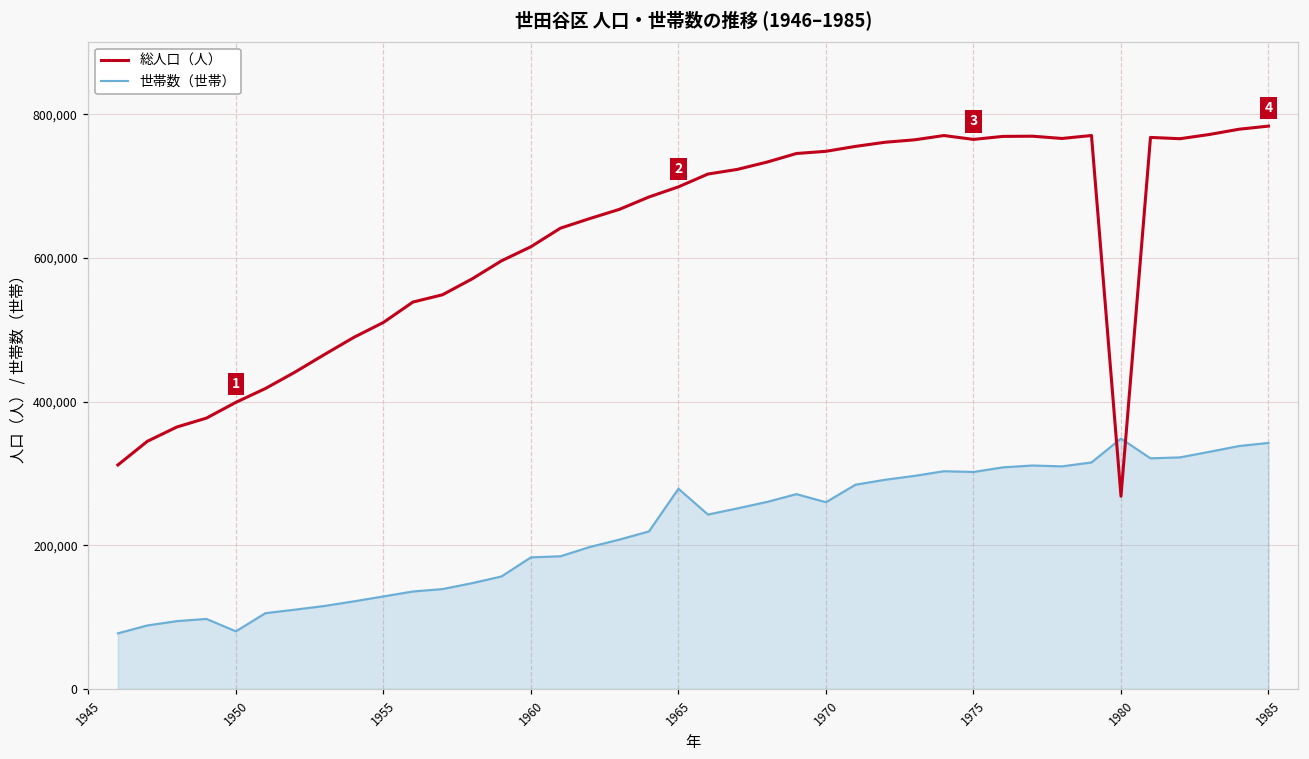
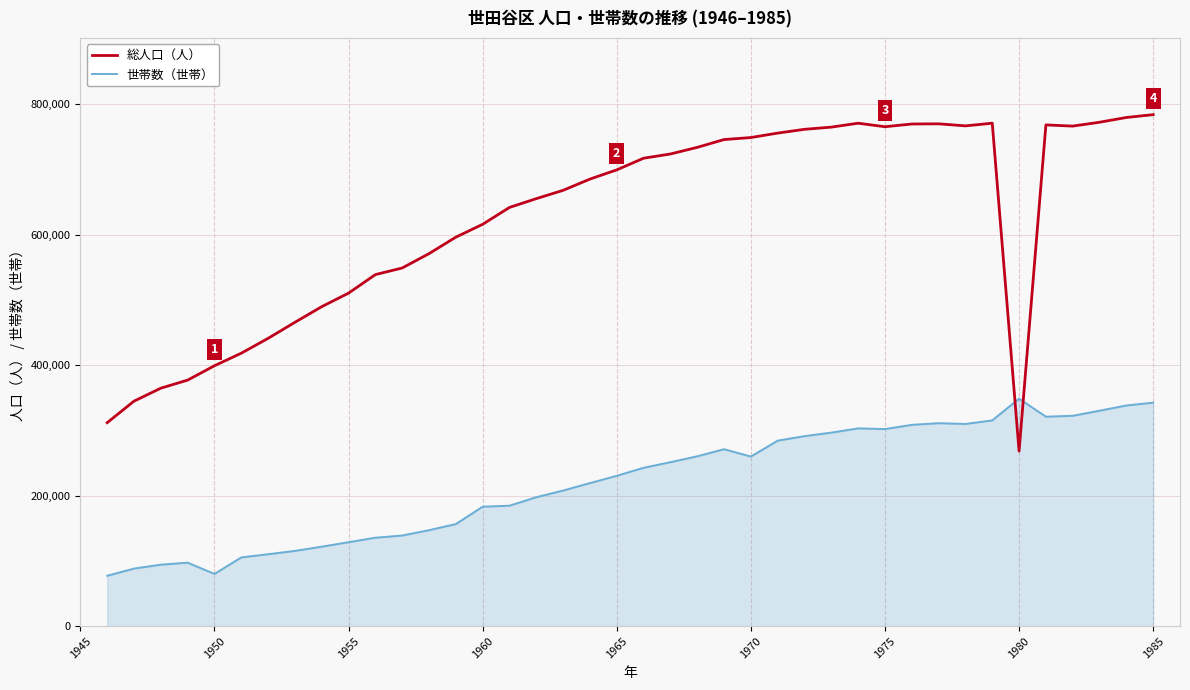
  {
    "総人口（人）": {
      "1955": "510,000",
      "1960": "620,000",
      "1970": "750,000",
      "1980": "270,000"
    },
    "世帯数（世帯）": {
      "1950": "80,000",
      "1955": "130,000",
      "1960": "180,000",
-     "1965": "280,000",
+     "1965": "230,000",
      "1970": "260,000",
      "1975": "300,000",
      "1980": "350,000",
      "1985": "340,000"
    }
  }
